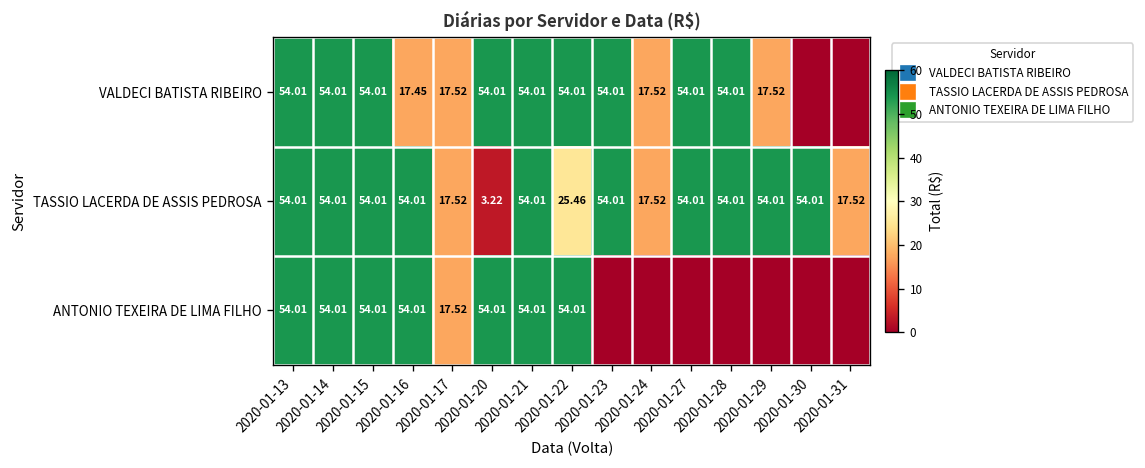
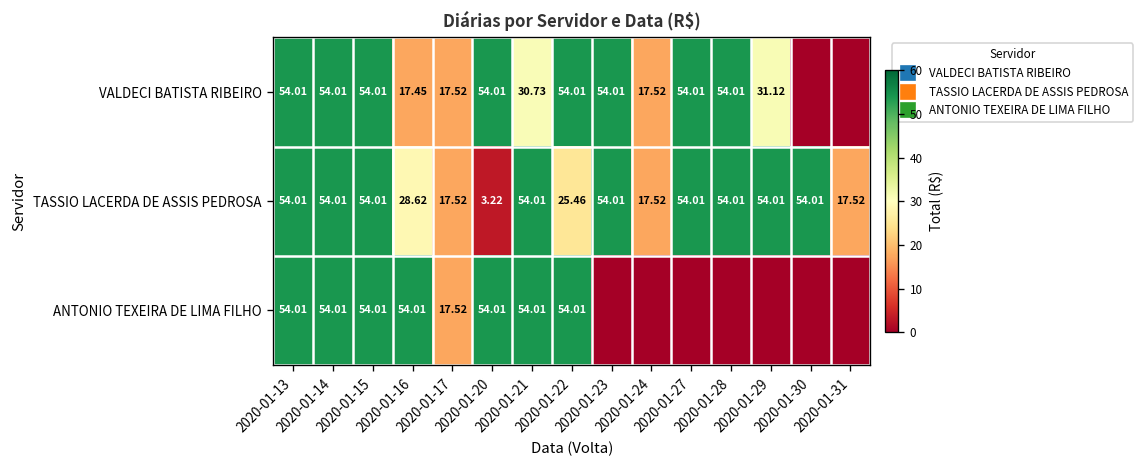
  {
    "VALDECI BATISTA RIBEIRO": {
      "2020-01-13": 54.01,
      "2020-01-14": 54.01,
      "2020-01-15": 54.01,
      "2020-01-16": 17.45,
      "2020-01-17": 17.52,
      "2020-01-20": 54.01,
-     "2020-01-21": 54.01,
+     "2020-01-21": 30.73,
      "2020-01-22": 54.01,
      "2020-01-23": 54.01,
      "2020-01-24": 17.52,
      "2020-01-27": 54.01,
      "2020-01-28": 54.01,
-     "2020-01-29": 17.52
+     "2020-01-29": 31.12
    },
    "TASSIO LACERDA DE ASSIS PEDROSA": {
      "2020-01-13": 54.01,
      "2020-01-14": 54.01,
      "2020-01-15": 54.01,
-     "2020-01-16": 54.01,
+     "2020-01-16": 28.62,
      "2020-01-17": 17.52,
      "2020-01-20": 3.22,
      "2020-01-21": 54.01,
      "2020-01-22": 25.46,
      "2020-01-23": 54.01,
      "2020-01-24": 17.52,
      "2020-01-27": 54.01,
      "2020-01-28": 54.01,
      "2020-01-29": 54.01,
      "2020-01-30": 54.01,
      "2020-01-31": 17.52
    },
    "ANTONIO TEXEIRA DE LIMA FILHO": {
      "2020-01-13": 54.01,
      "2020-01-14": 54.01,
      "2020-01-15": 54.01,
      "2020-01-16": 54.01,
      "2020-01-17": 17.52,
      "2020-01-20": 54.01,
      "2020-01-21": 54.01,
      "2020-01-22": 54.01
    }
  }
